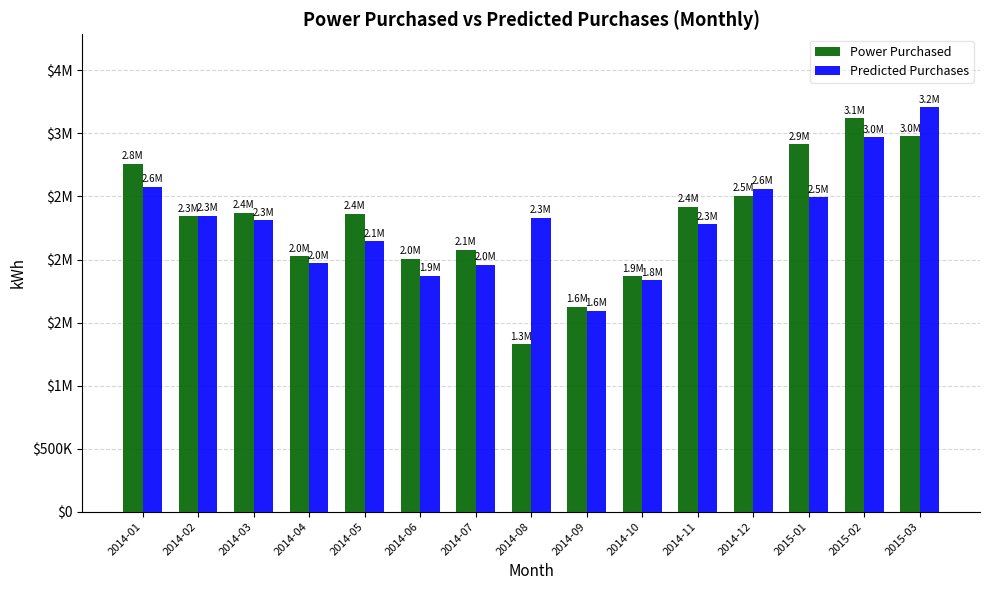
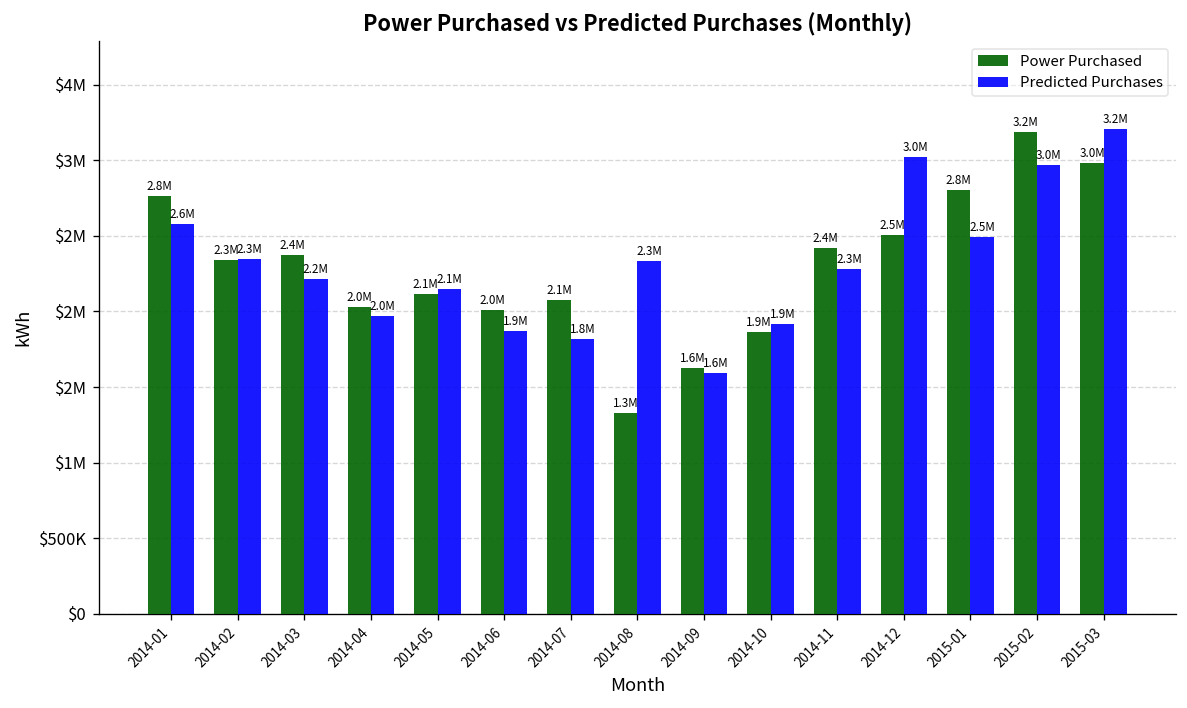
  {
    "Power Purchased": {
      "2014-01": "2.8M",
      "2014-02": "2.3M",
      "2014-03": "2.4M",
      "2014-04": "2.0M",
-     "2014-05": "2.4M",
+     "2014-05": "2.1M",
      "2014-06": "2.0M",
      "2014-07": "2.1M",
      "2014-08": "1.3M",
      "2014-09": "1.6M",
      "2014-10": "1.9M",
      "2014-11": "2.4M",
      "2014-12": "2.5M",
-     "2015-01": "2.9M",
-     "2015-02": "3.1M",
+     "2015-01": "2.8M",
+     "2015-02": "3.2M",
      "2015-03": "3.0M"
    },
    "Predicted Purchases": {
      "2014-01": "2.6M",
      "2014-02": "2.3M",
-     "2014-03": "2.3M",
+     "2014-03": "2.2M",
      "2014-04": "2.0M",
      "2014-05": "2.1M",
      "2014-06": "1.9M",
-     "2014-07": "2.0M",
+     "2014-07": "1.8M",
      "2014-08": "2.3M",
      "2014-09": "1.6M",
-     "2014-10": "1.8M",
+     "2014-10": "1.9M",
      "2014-11": "2.3M",
-     "2014-12": "2.6M",
+     "2014-12": "3.0M",
      "2015-01": "2.5M",
      "2015-02": "3.0M",
      "2015-03": "3.2M"
    }
  }
